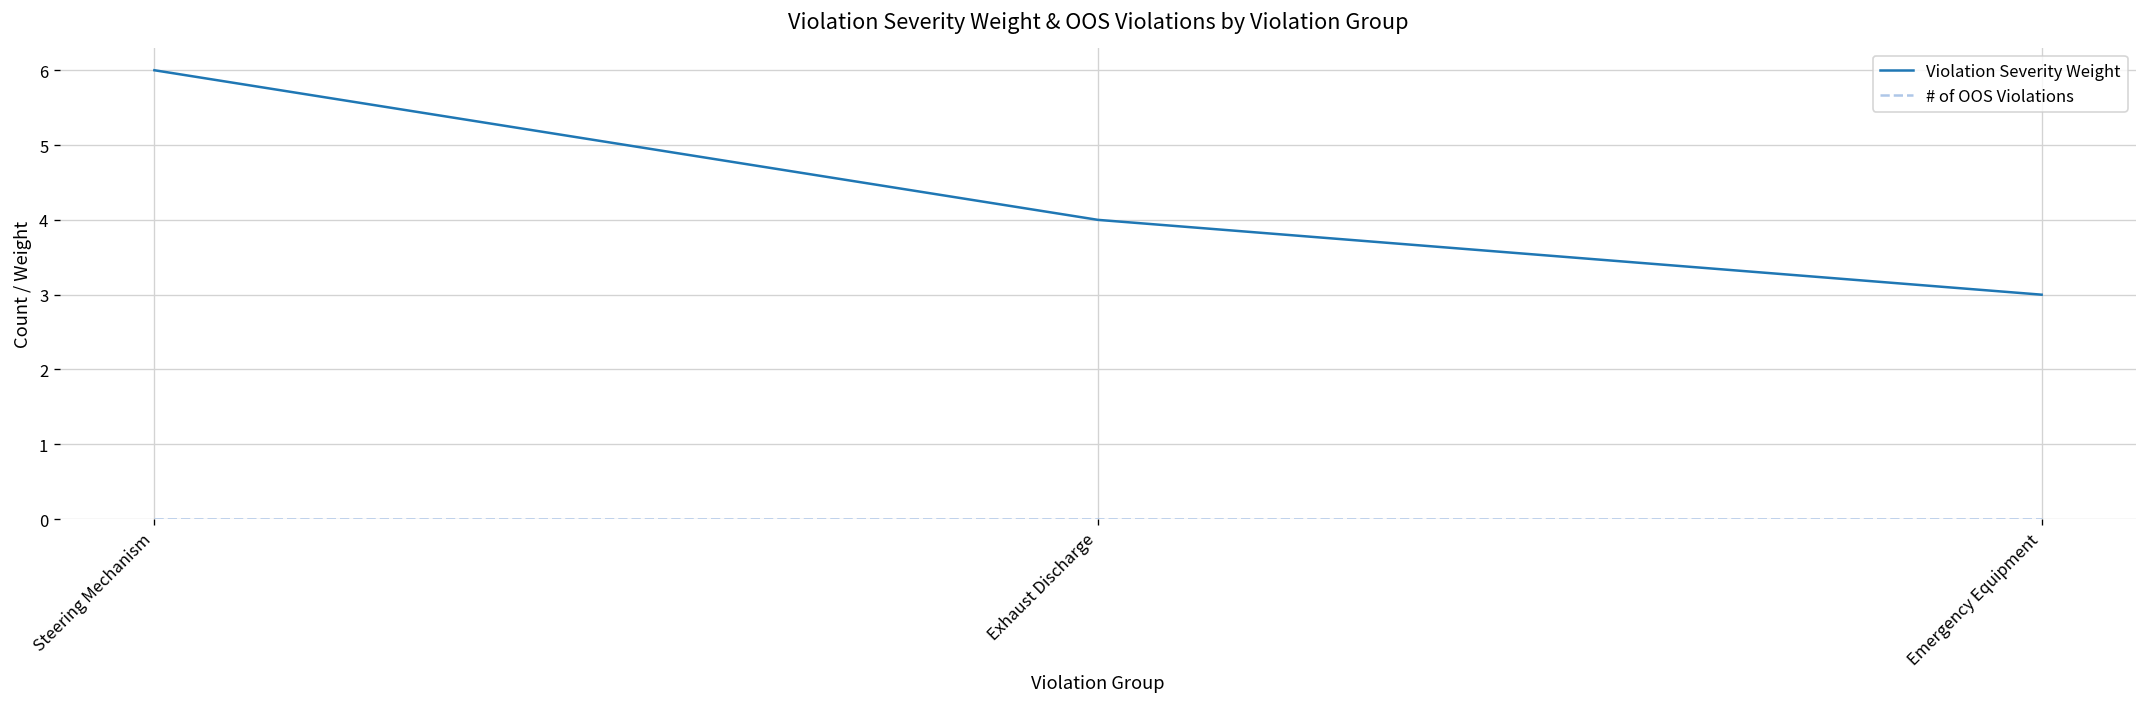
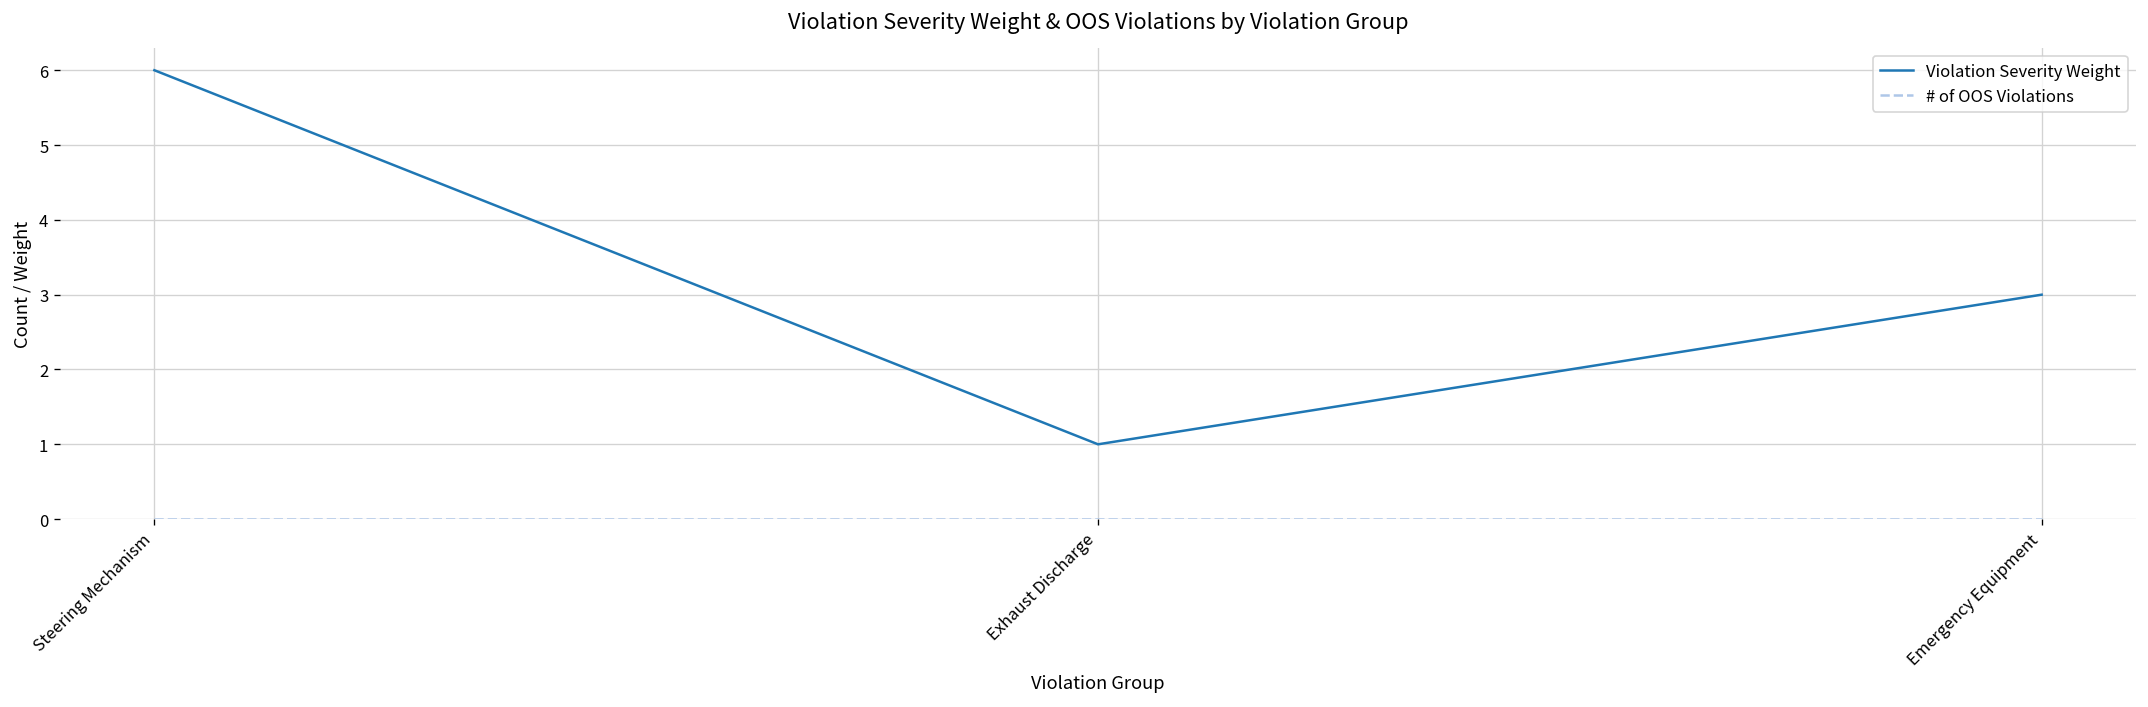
  {
    "Violation Severity Weight": {
      "Steering Mechanism": 6,
-     "Exhaust Discharge": 4,
+     "Exhaust Discharge": 1,
      "Emergency Equipment": 3
    },
    "# of OOS Violations": {
      "Steering Mechanism": 0,
      "Exhaust Discharge": 0,
      "Emergency Equipment": 0
    }
  }
